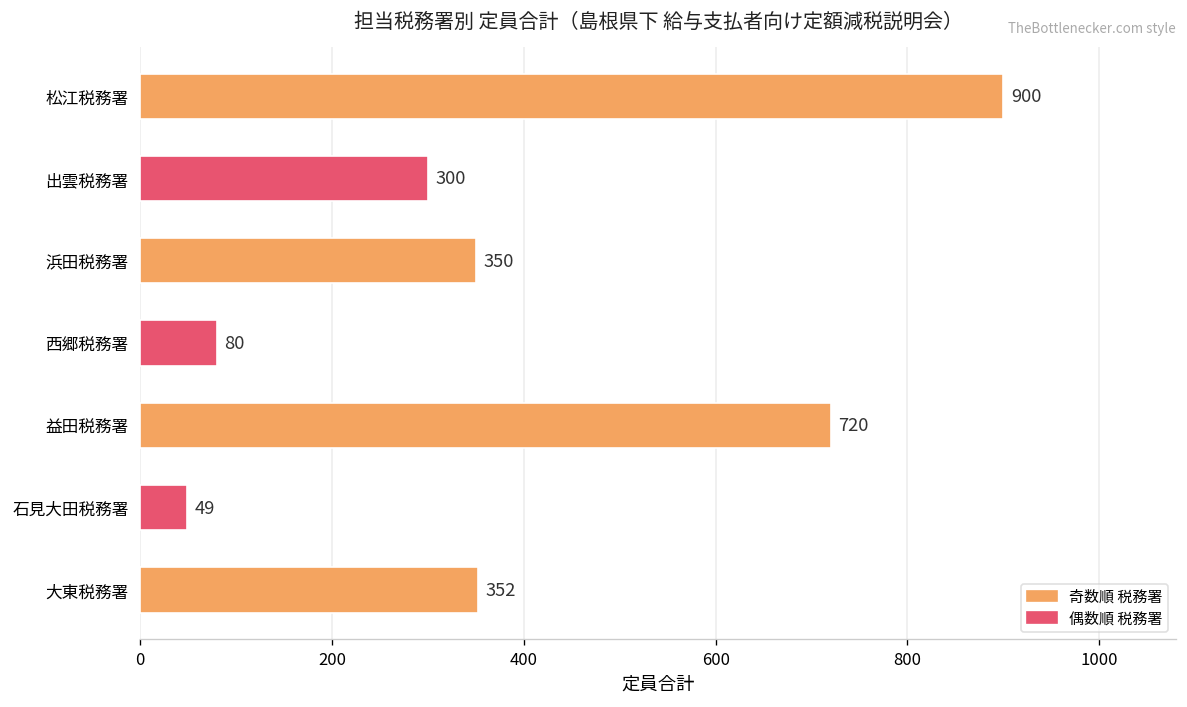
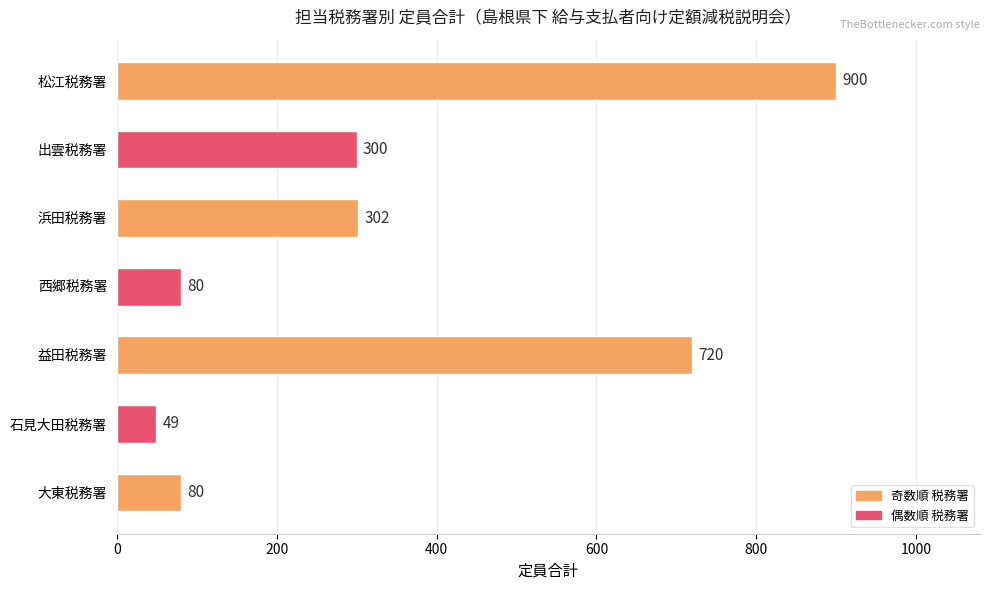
  {
    "松江税務署": 900,
    "出雲税務署": 300,
-   "浜田税務署": 350,
+   "浜田税務署": 302,
    "西郷税務署": 80,
    "益田税務署": 720,
    "石見大田税務署": 49,
-   "大東税務署": 352
+   "大東税務署": 80
  }
